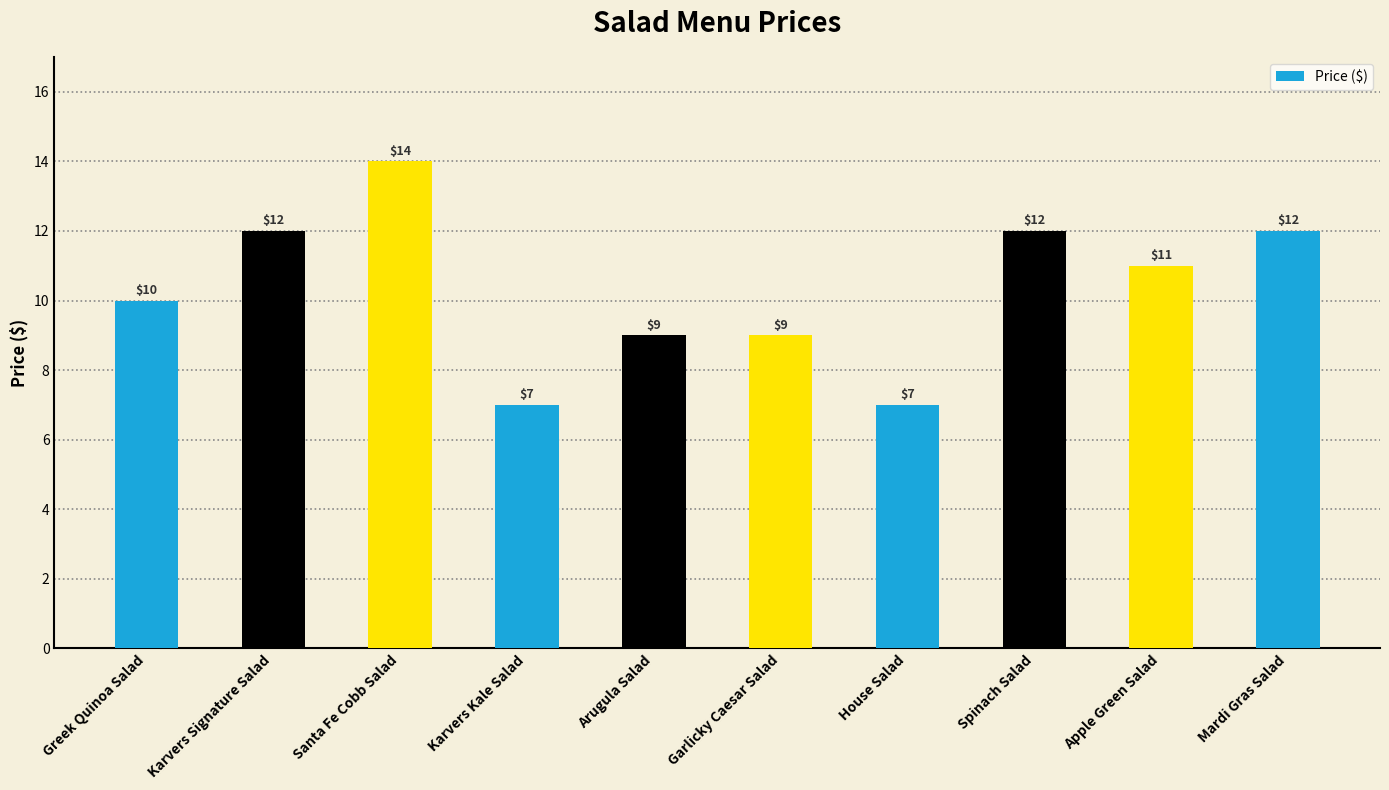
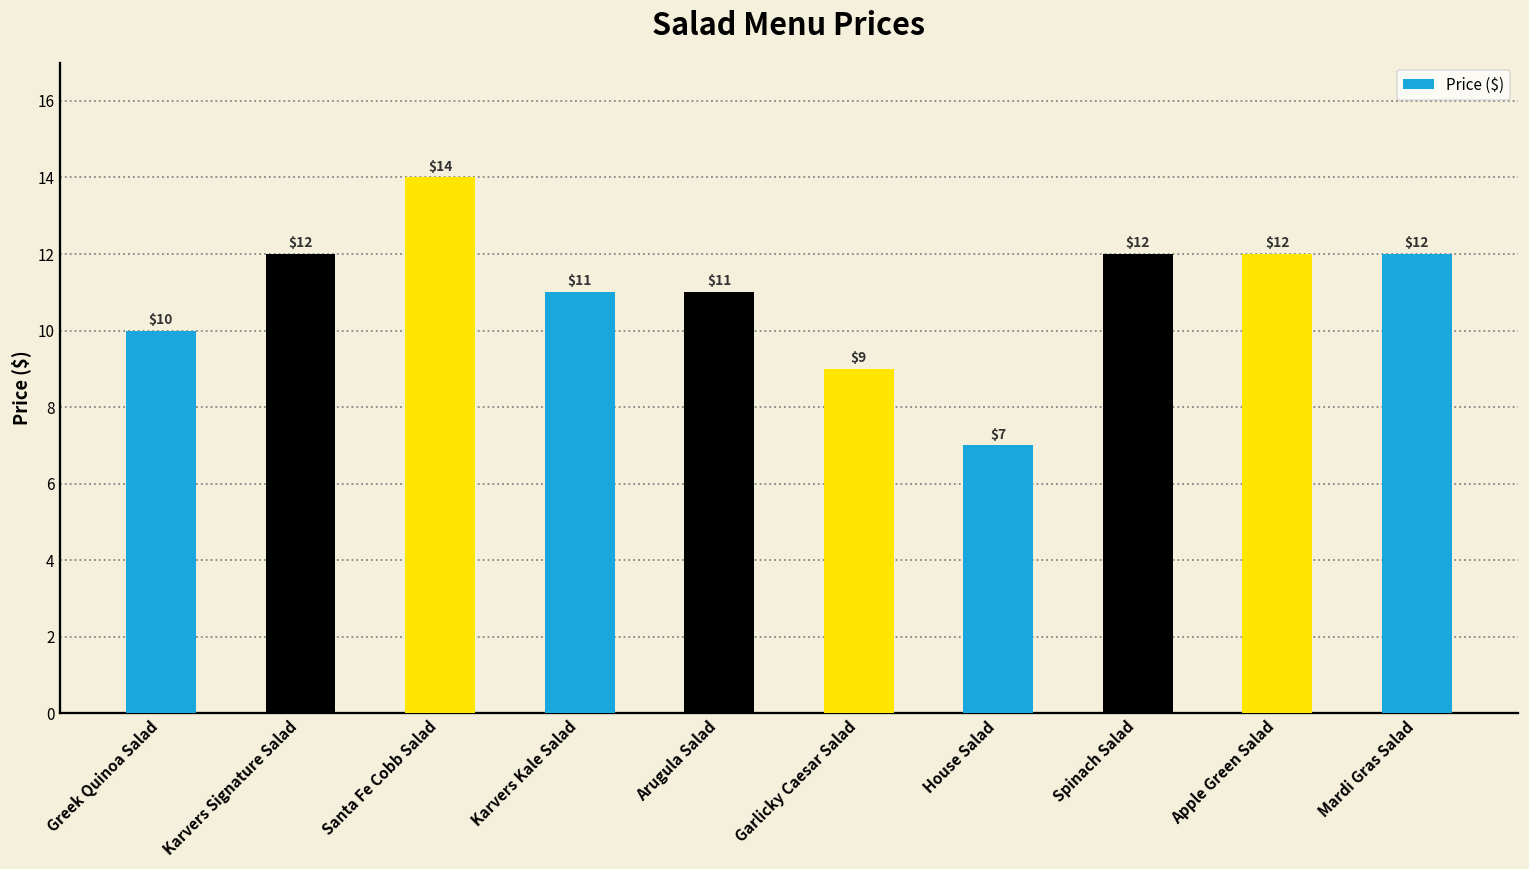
  {
    "Greek Quinoa Salad": "$10",
    "Karvers Signature Salad": "$12",
    "Santa Fe Cobb Salad": "$14",
-   "Karvers Kale Salad": "$7",
-   "Arugula Salad": "$9",
+   "Karvers Kale Salad": "$11",
+   "Arugula Salad": "$11",
    "Garlicky Caesar Salad": "$9",
    "House Salad": "$7",
    "Spinach Salad": "$12",
-   "Apple Green Salad": "$11",
+   "Apple Green Salad": "$12",
    "Mardi Gras Salad": "$12"
  }
